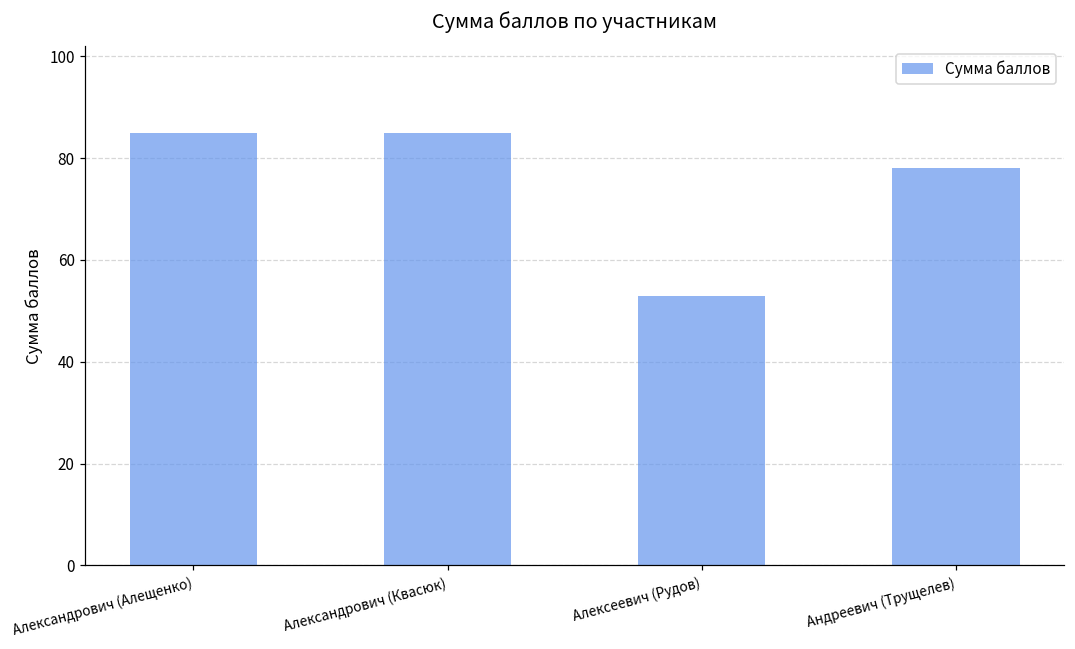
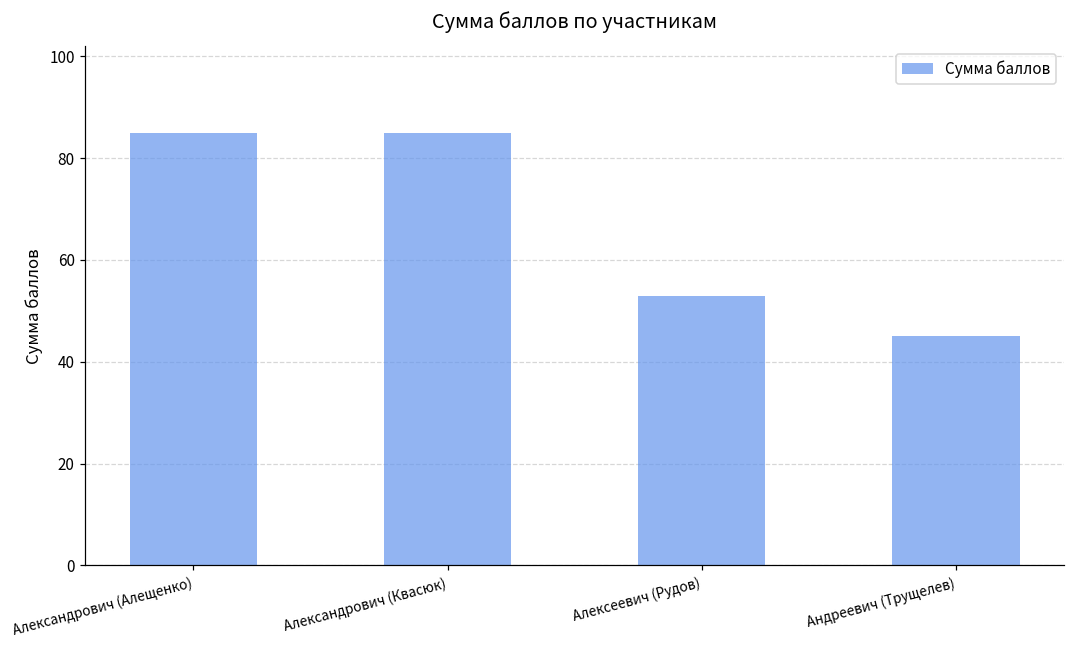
  {
    "Александрович (Алещенко)": 85,
    "Александрович (Квасюк)": 85,
    "Алексеевич (Рудов)": 53,
-   "Андреевич (Трущелев)": 78
+   "Андреевич (Трущелев)": 45
  }
